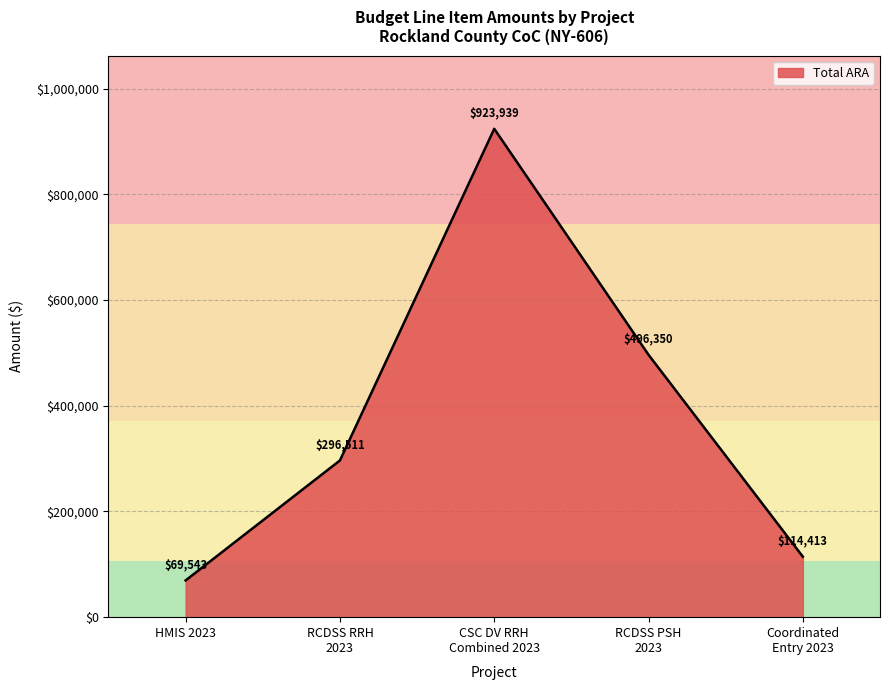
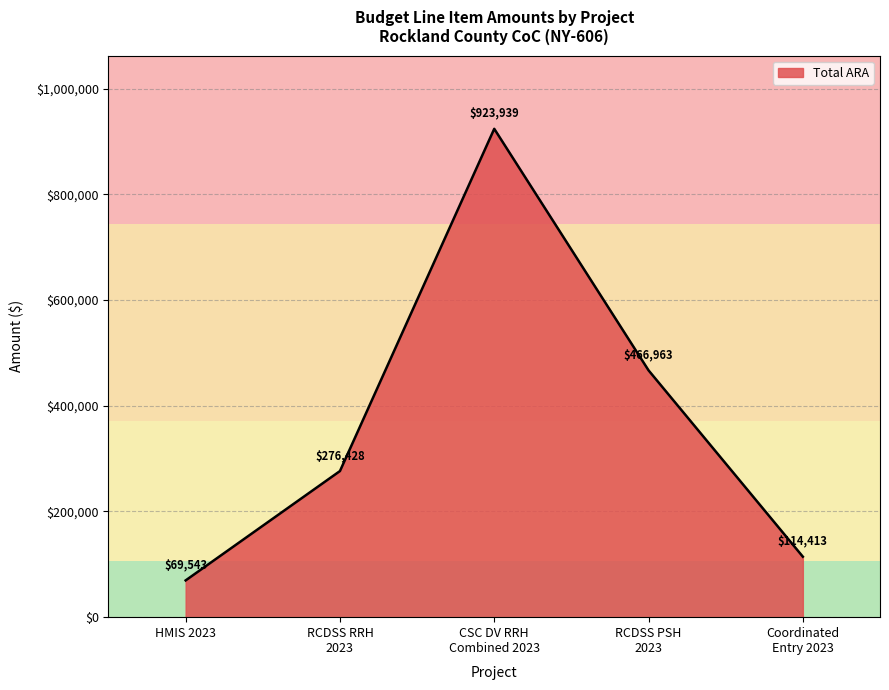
  {
    "HMIS 2023": "$69,543",
-   "RCDSS RRH 2023": "$296,511",
+   "RCDSS RRH 2023": "$276,428",
    "CSC DV RRH Combined 2023": "$923,939",
-   "RCDSS PSH 2023": "$496,350",
+   "RCDSS PSH 2023": "$466,963",
    "Coordinated Entry 2023": "$114,413"
  }
